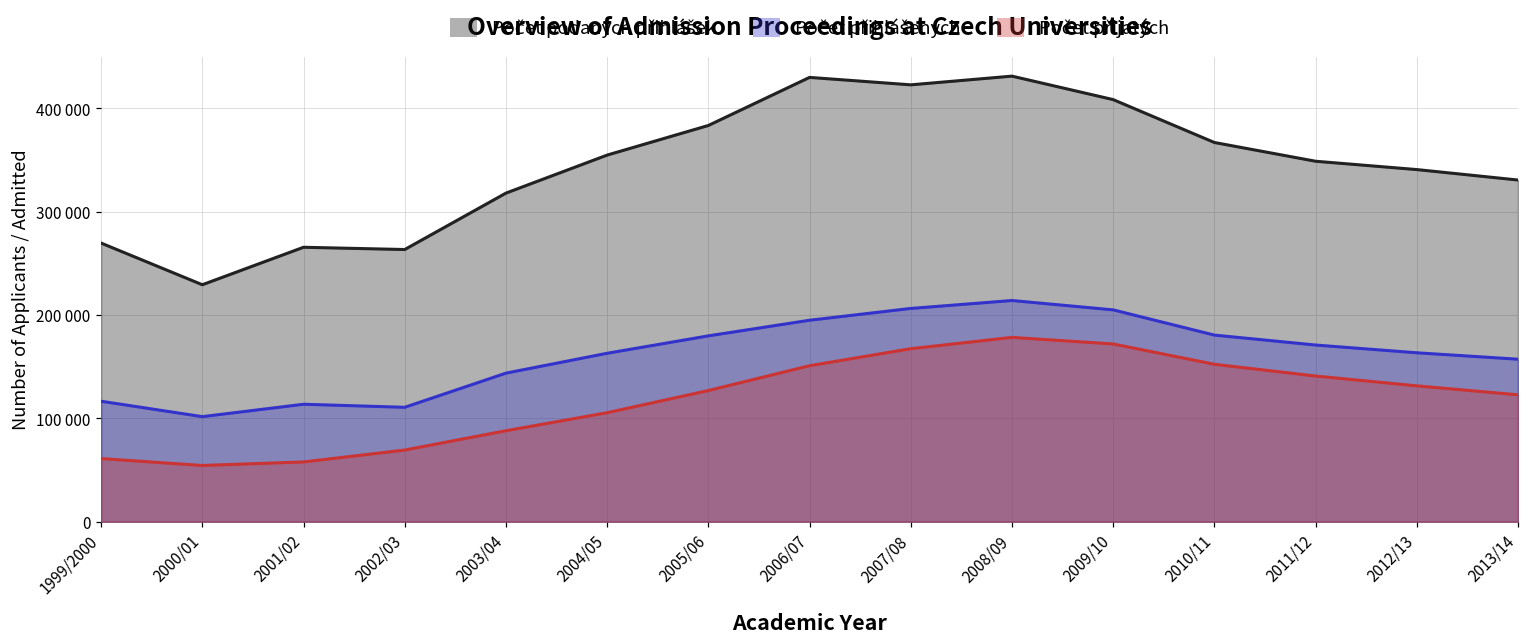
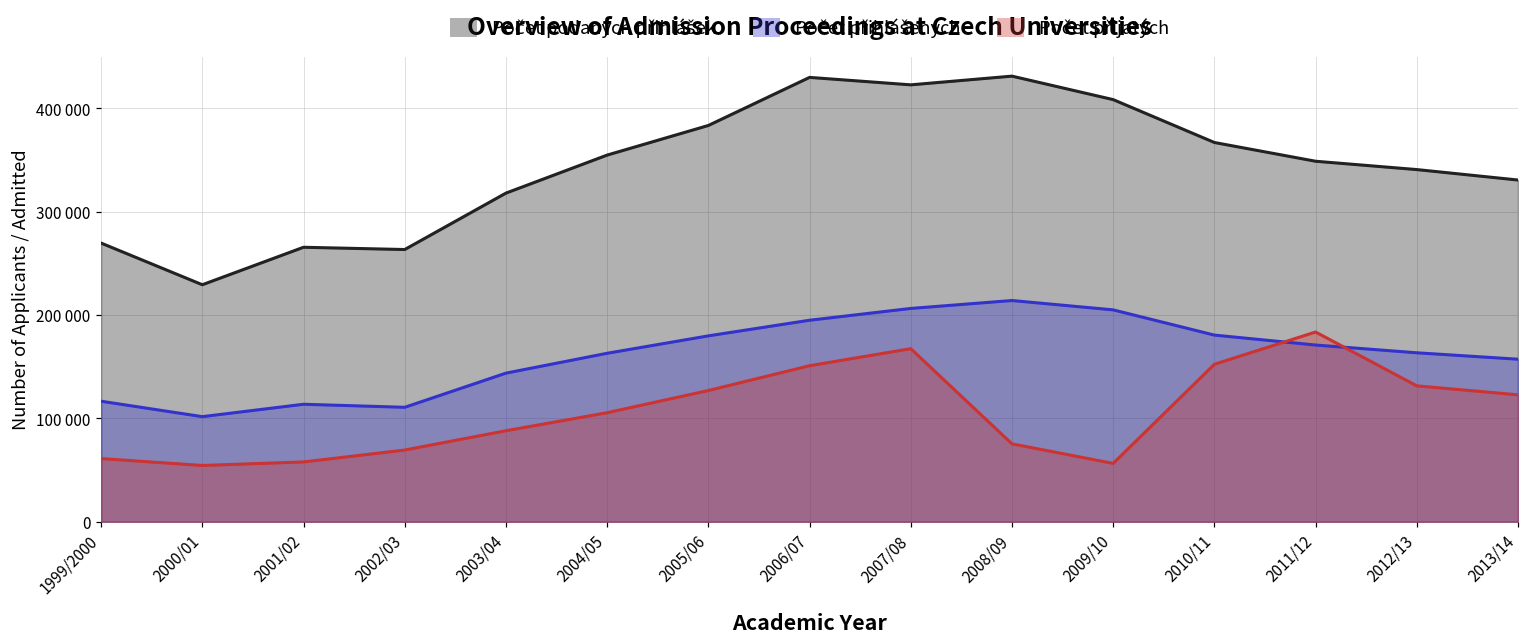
  {
    "Počet podaných přihlášek": {
      "1999/2000": 270000,
      "2000/01": 230000,
      "2001/02": 270000,
      "2002/03": 260000,
      "2003/04": 320000,
      "2004/05": 350000,
      "2005/06": 380000,
      "2006/07": 430000,
      "2007/08": 420000,
      "2008/09": 430000,
      "2009/10": 410000,
      "2010/11": 370000,
      "2011/12": 350000,
      "2012/13": 340000,
      "2013/14": 330000
    },
    "Počet přihlášených": {
      "1999/2000": 120000,
      "2000/01": 100000,
      "2001/02": 110000,
      "2002/03": 110000,
      "2003/04": 140000,
      "2004/05": 160000,
      "2005/06": 180000,
      "2006/07": 200000,
      "2007/08": 210000,
      "2008/09": 210000,
      "2009/10": 210000,
      "2010/11": 180000,
      "2011/12": 170000,
      "2012/13": 160000,
      "2013/14": 160000
    },
    "Počet přijatých": {
      "1999/2000": 60000,
      "2000/01": 50000,
      "2001/02": 60000,
      "2002/03": 70000,
      "2003/04": 90000,
      "2004/05": 110000,
      "2005/06": 130000,
      "2006/07": 150000,
      "2007/08": 170000,
-     "2008/09": 180000,
-     "2009/10": 170000,
+     "2008/09": 80000,
+     "2009/10": 60000,
      "2010/11": 150000,
-     "2011/12": 140000,
+     "2011/12": 180000,
      "2012/13": 130000,
      "2013/14": 120000
    }
  }
